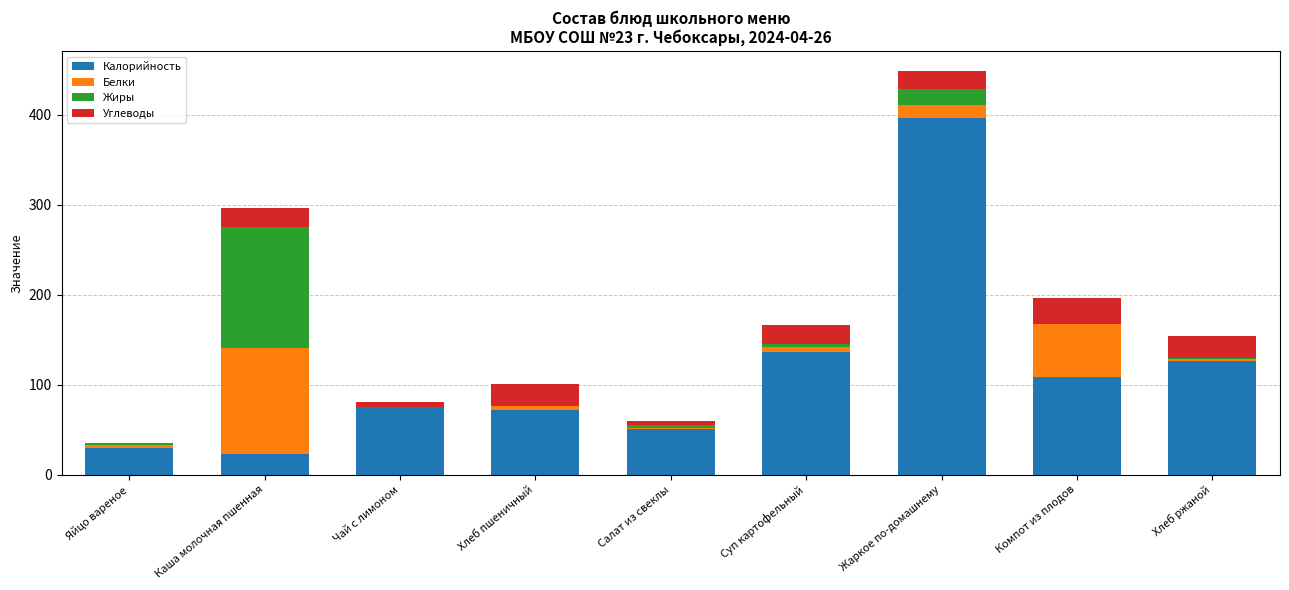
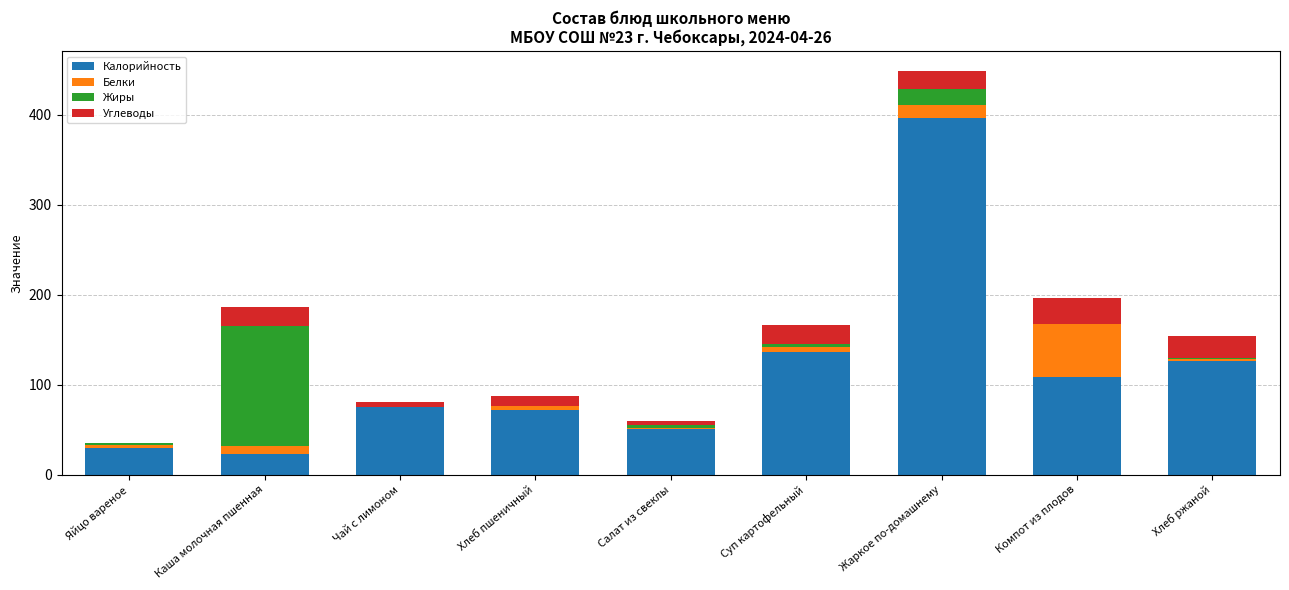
  {
    "Калорийность": {
      "Яйцо вареное": 30,
      "Каша молочная пшенная": 20,
      "Чай с лимоном": 80,
      "Хлеб пшеничный": 70,
      "Салат из свеклы": 50,
      "Суп картофельный": 140,
      "Жаркое по-домашнему": 400,
      "Компот из плодов": 110,
      "Хлеб ржаной": 130
    },
    "Белки": {
-     "Каша молочная пшенная": 120,
+     "Каша молочная пшенная": 10,
      "Хлеб пшеничный": 0,
      "Суп картофельный": 10,
      "Жаркое по-домашнему": 10,
      "Компот из плодов": 60,
      "Хлеб ржаной": 0
    },
    "Жиры": {
      "Каша молочная пшенная": 130,
      "Салат из свеклы": 0,
      "Суп картофельный": 0,
      "Жаркое по-домашнему": 20
    },
    "Углеводы": {
      "Каша молочная пшенная": 20,
      "Чай с лимоном": 10,
-     "Хлеб пшеничный": 20,
+     "Хлеб пшеничный": 10,
      "Салат из свеклы": 0,
      "Суп картофельный": 20,
      "Жаркое по-домашнему": 20,
      "Компот из плодов": 30,
      "Хлеб ржаной": 20
    }
  }
